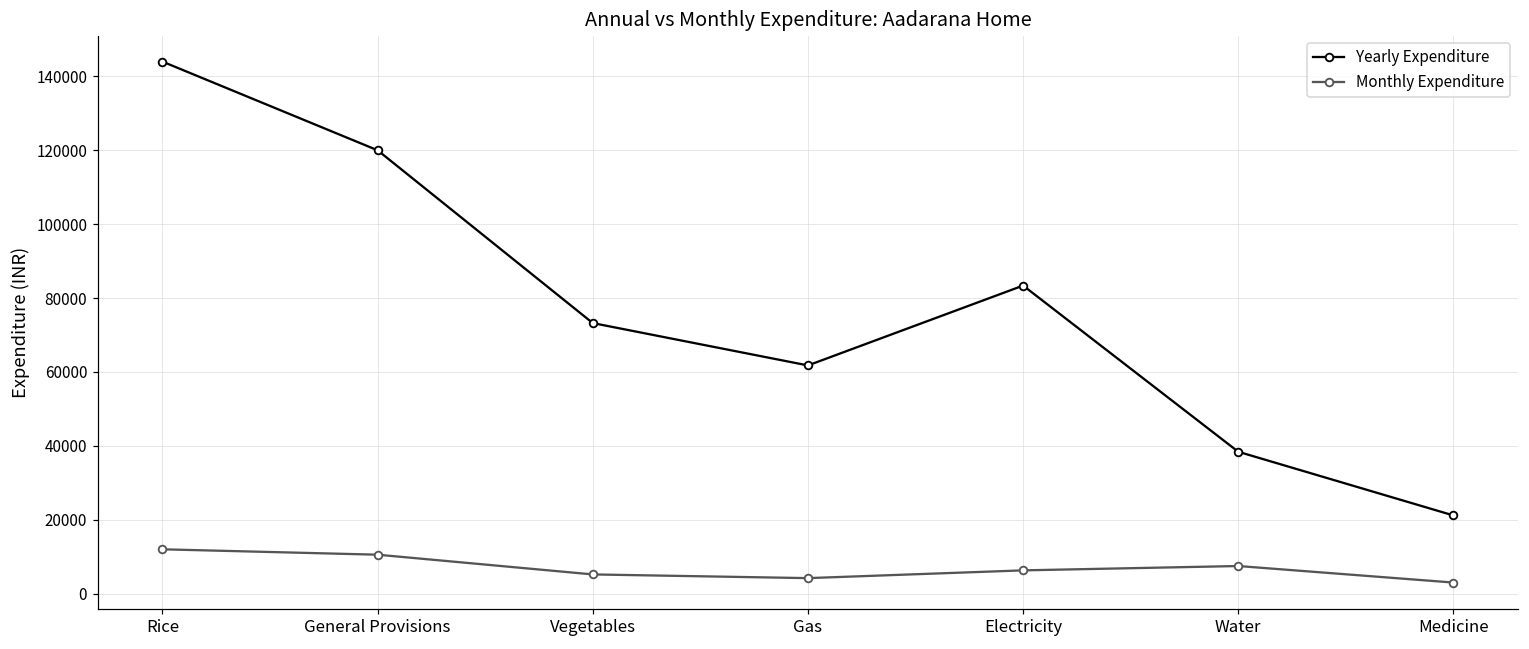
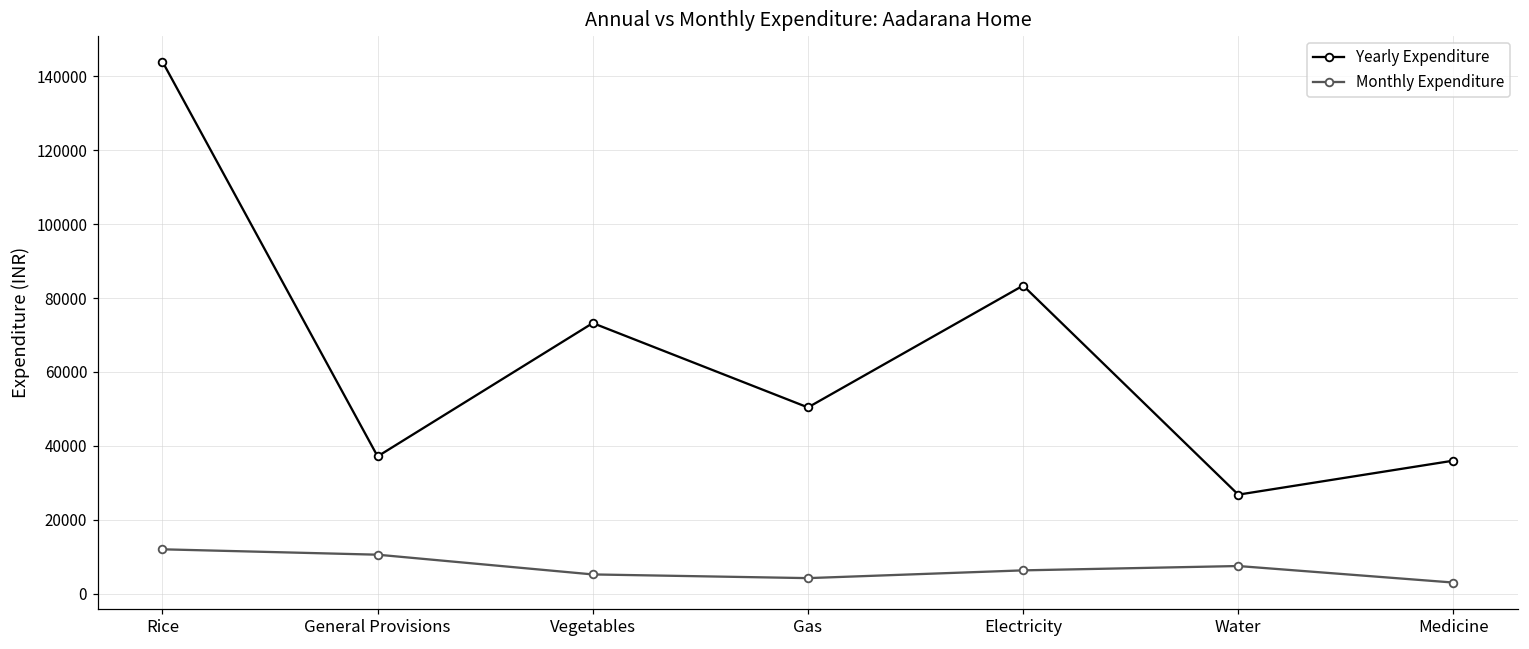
  {
    "Yearly Expenditure": {
      "Rice": 144000,
-     "General Provisions": 120000,
+     "General Provisions": 37000,
      "Vegetables": 73000,
-     "Gas": 62000,
+     "Gas": 50000,
      "Electricity": 83000,
-     "Water": 38000,
-     "Medicine": 21000
+     "Water": 27000,
+     "Medicine": 36000
    },
    "Monthly Expenditure": {
      "Rice": 12000,
      "General Provisions": 11000,
      "Vegetables": 5000,
      "Gas": 4000,
      "Electricity": 6000,
      "Water": 7000,
      "Medicine": 3000
    }
  }
